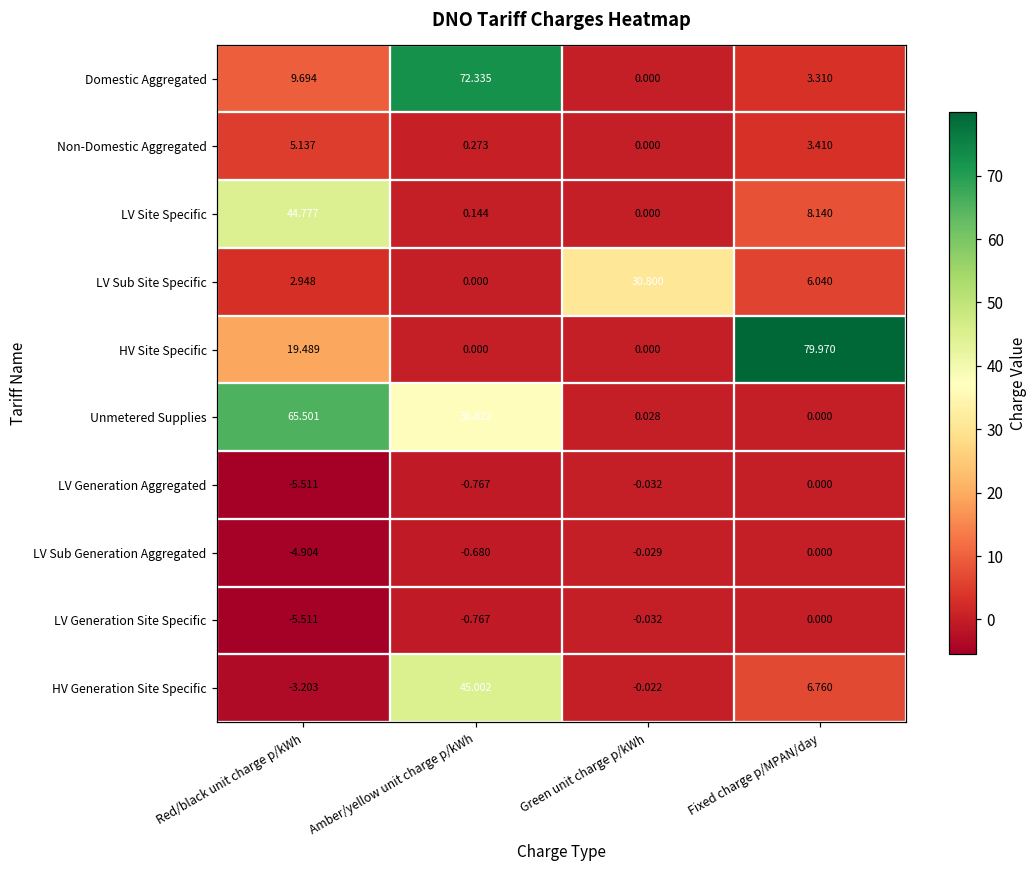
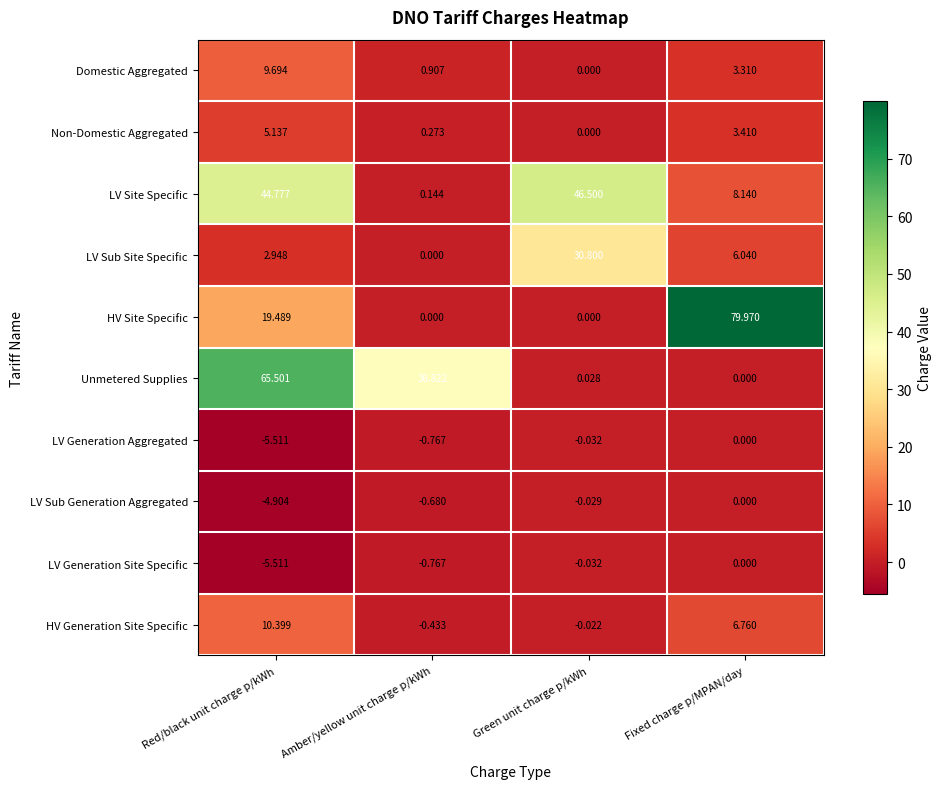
  {
    "Domestic Aggregated": {
      "Red/black unit charge p/kWh": 9.694,
-     "Amber/yellow unit charge p/kWh": 72.335,
+     "Amber/yellow unit charge p/kWh": 0.907,
      "Green unit charge p/kWh": 0.000,
      "Fixed charge p/MPAN/day": 3.310
    },
    "Non-Domestic Aggregated": {
      "Red/black unit charge p/kWh": 5.137,
      "Amber/yellow unit charge p/kWh": 0.273,
      "Green unit charge p/kWh": 0.000,
      "Fixed charge p/MPAN/day": 3.410
    },
    "LV Site Specific": {
      "Red/black unit charge p/kWh": 44.777,
      "Amber/yellow unit charge p/kWh": 0.144,
-     "Green unit charge p/kWh": 0.000,
+     "Green unit charge p/kWh": 46.500,
      "Fixed charge p/MPAN/day": 8.140
    },
    "LV Sub Site Specific": {
      "Red/black unit charge p/kWh": 2.948,
      "Amber/yellow unit charge p/kWh": 0.000,
      "Green unit charge p/kWh": 30.800,
      "Fixed charge p/MPAN/day": 6.040
    },
    "HV Site Specific": {
      "Red/black unit charge p/kWh": 19.489,
      "Amber/yellow unit charge p/kWh": 0.000,
      "Green unit charge p/kWh": 0.000,
      "Fixed charge p/MPAN/day": 79.970
    },
    "Unmetered Supplies": {
      "Red/black unit charge p/kWh": 65.501,
      "Amber/yellow unit charge p/kWh": 36.822,
      "Green unit charge p/kWh": 0.028,
      "Fixed charge p/MPAN/day": 0.000
    },
    "LV Generation Aggregated": {
      "Red/black unit charge p/kWh": -5.511,
      "Amber/yellow unit charge p/kWh": -0.767,
      "Green unit charge p/kWh": -0.032,
      "Fixed charge p/MPAN/day": 0.000
    },
    "LV Sub Generation Aggregated": {
      "Red/black unit charge p/kWh": -4.904,
      "Amber/yellow unit charge p/kWh": -0.680,
      "Green unit charge p/kWh": -0.029,
      "Fixed charge p/MPAN/day": 0.000
    },
    "LV Generation Site Specific": {
      "Red/black unit charge p/kWh": -5.511,
      "Amber/yellow unit charge p/kWh": -0.767,
      "Green unit charge p/kWh": -0.032,
      "Fixed charge p/MPAN/day": 0.000
    },
    "HV Generation Site Specific": {
-     "Red/black unit charge p/kWh": -3.203,
-     "Amber/yellow unit charge p/kWh": 45.002,
+     "Red/black unit charge p/kWh": 10.399,
+     "Amber/yellow unit charge p/kWh": -0.433,
      "Green unit charge p/kWh": -0.022,
      "Fixed charge p/MPAN/day": 6.760
    }
  }
